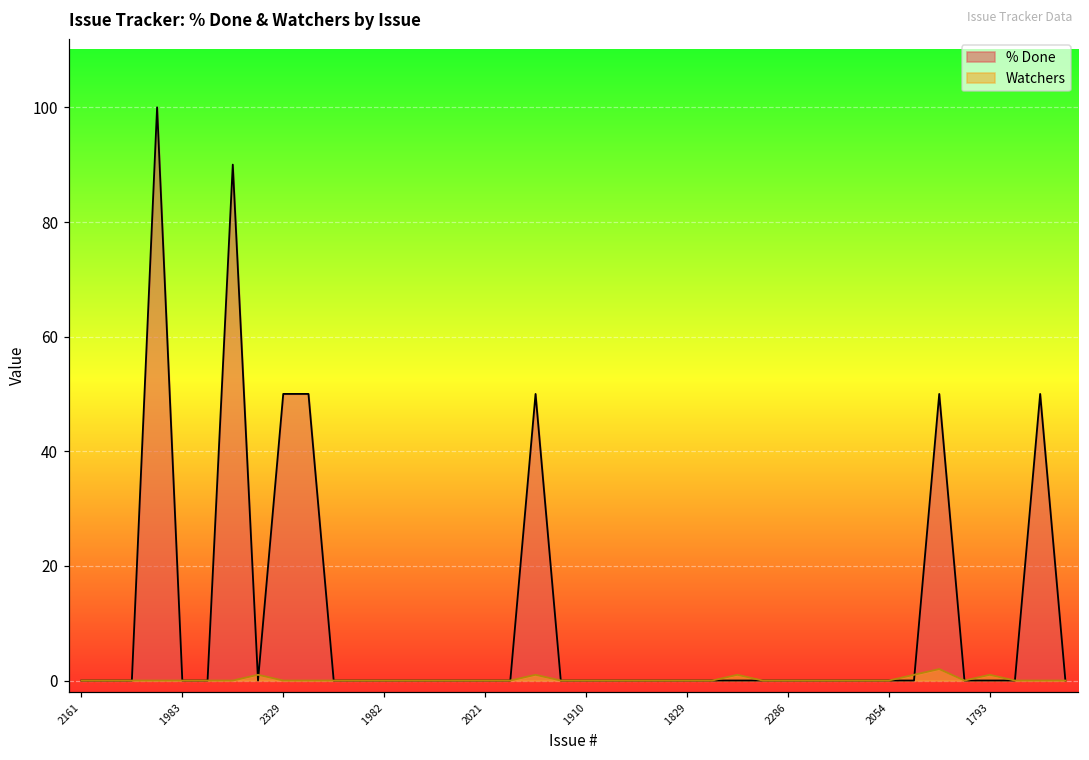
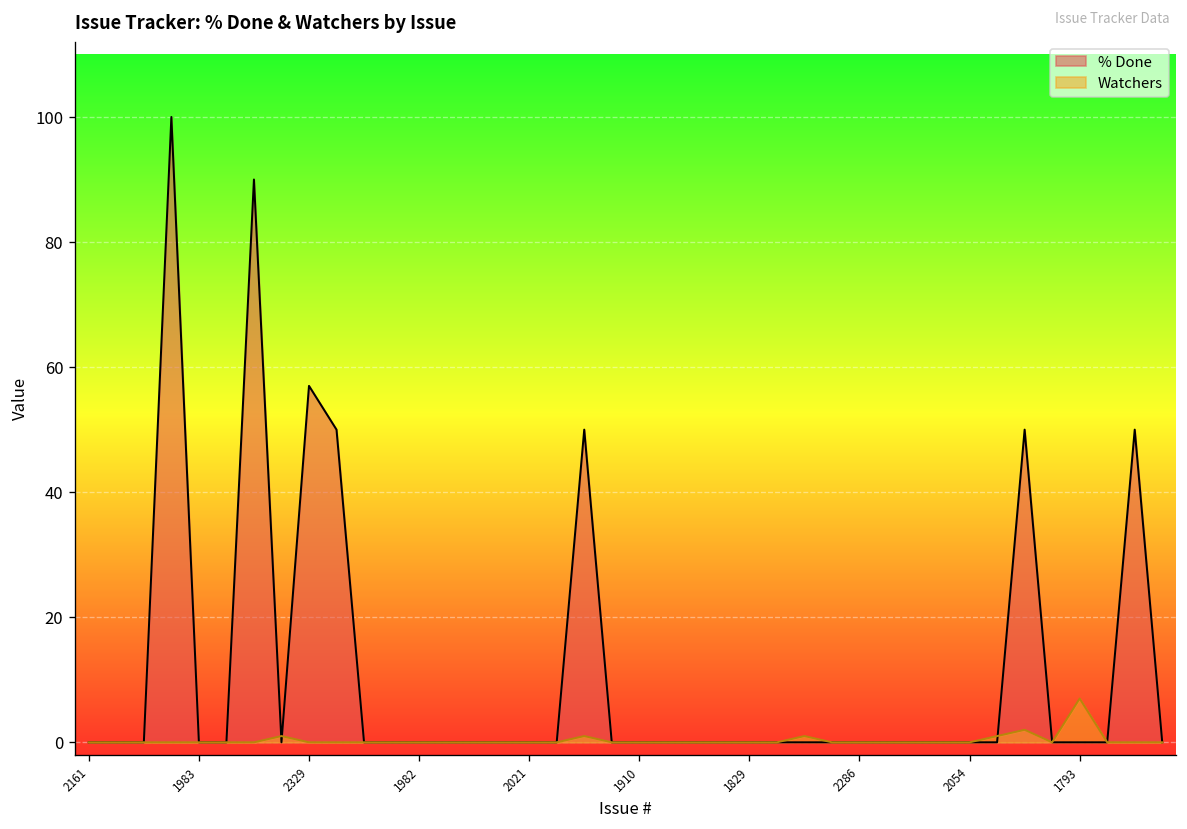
  {
    "% Done": {
-     "2329": 50,
+     "2329": 57,
      "1793": 0
    },
    "Watchers": {
      "2329": 0,
-     "1793": 1
+     "1793": 7
    }
  }
